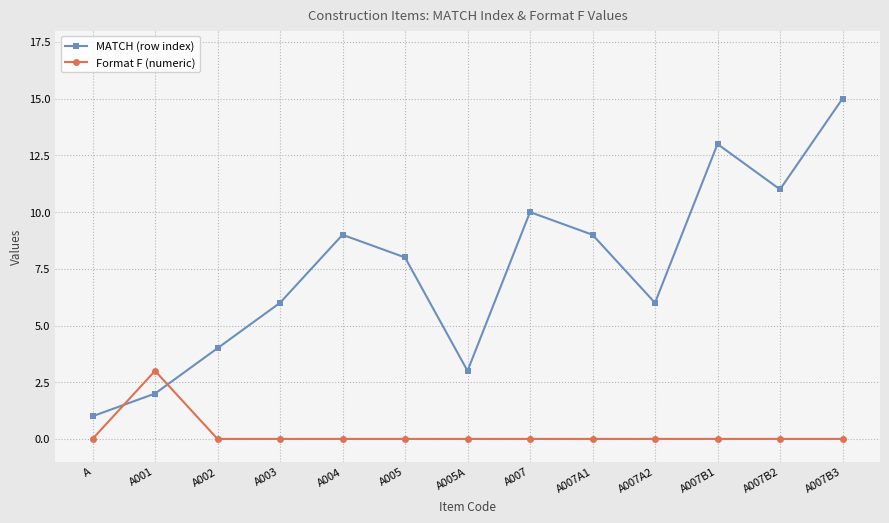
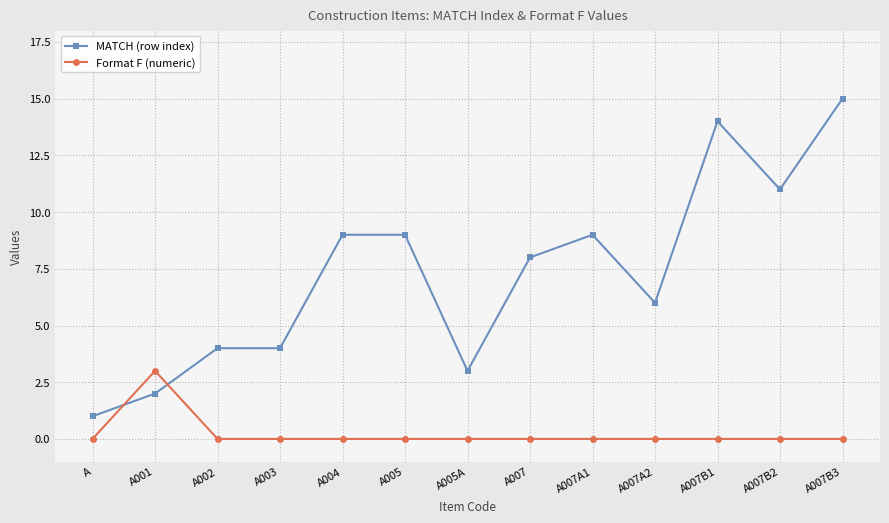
  {
    "MATCH (row index)": {
      "A": 1,
      "A001": 2,
      "A002": 4,
-     "A003": 6,
+     "A003": 4,
      "A004": 9,
-     "A005": 8,
+     "A005": 9,
      "A005A": 3,
-     "A007": 10,
+     "A007": 8,
      "A007A1": 9,
      "A007A2": 6,
-     "A007B1": 13,
+     "A007B1": 14,
      "A007B2": 11,
      "A007B3": 15
    },
    "Format F (numeric)": {
      "A": 0,
      "A001": 3,
      "A002": 0,
      "A003": 0,
      "A004": 0,
      "A005": 0,
      "A005A": 0,
      "A007": 0,
      "A007A1": 0,
      "A007A2": 0,
      "A007B1": 0,
      "A007B2": 0,
      "A007B3": 0
    }
  }
